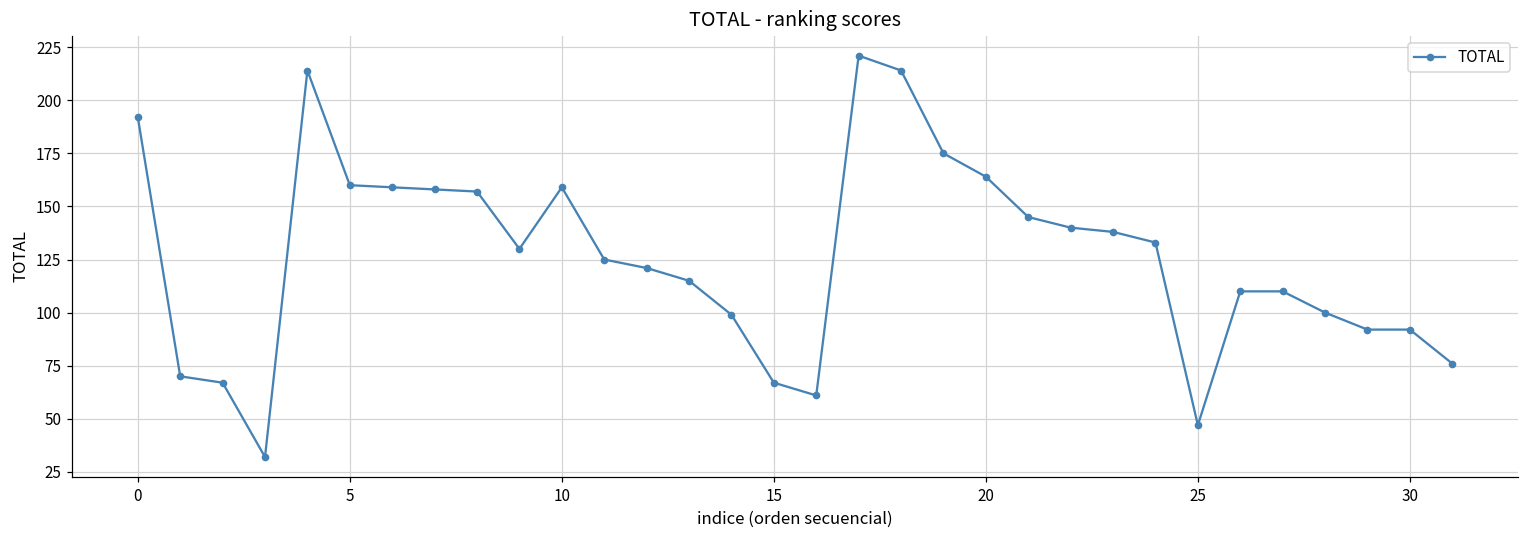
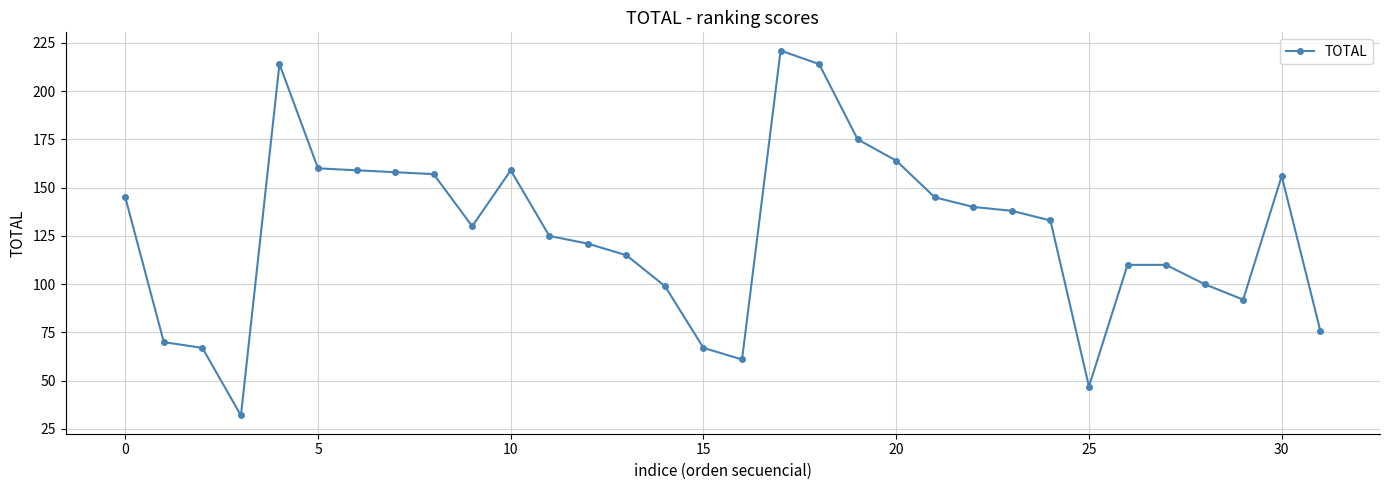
  {
-   "0": 192,
+   "0": 145,
    "5": 160,
    "10": 159,
    "15": 67,
    "20": 164,
    "25": 47,
-   "30": 92
+   "30": 156
  }
